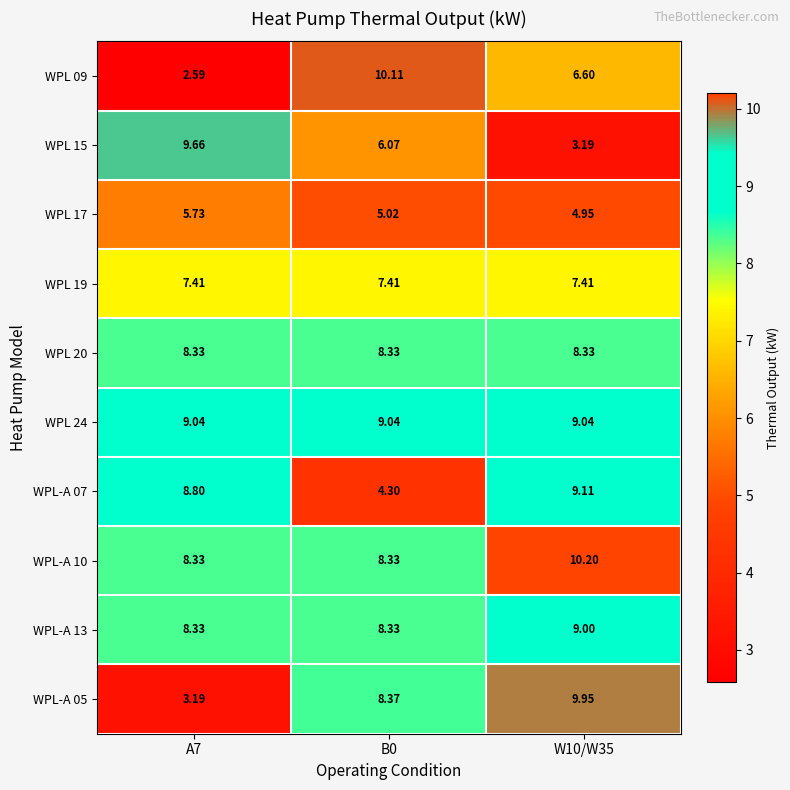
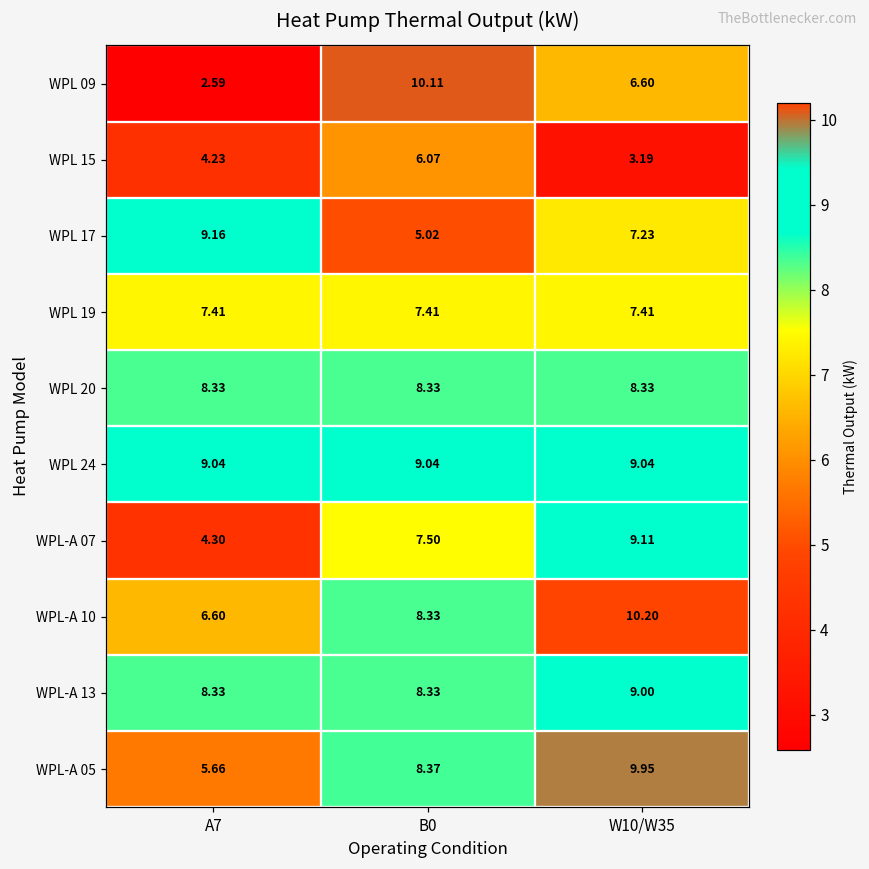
  {
    "WPL 09": {
      "A7": 2.59,
      "B0": 10.11,
      "W10/W35": 6.60
    },
    "WPL 15": {
-     "A7": 9.66,
+     "A7": 4.23,
      "B0": 6.07,
      "W10/W35": 3.19
    },
    "WPL 17": {
-     "A7": 5.73,
+     "A7": 9.16,
      "B0": 5.02,
-     "W10/W35": 4.95
+     "W10/W35": 7.23
    },
    "WPL 19": {
      "A7": 7.41,
      "B0": 7.41,
      "W10/W35": 7.41
    },
    "WPL 20": {
      "A7": 8.33,
      "B0": 8.33,
      "W10/W35": 8.33
    },
    "WPL 24": {
      "A7": 9.04,
      "B0": 9.04,
      "W10/W35": 9.04
    },
    "WPL-A 07": {
-     "A7": 8.80,
-     "B0": 4.30,
+     "A7": 4.30,
+     "B0": 7.50,
      "W10/W35": 9.11
    },
    "WPL-A 10": {
-     "A7": 8.33,
+     "A7": 6.60,
      "B0": 8.33,
      "W10/W35": 10.20
    },
    "WPL-A 13": {
      "A7": 8.33,
      "B0": 8.33,
      "W10/W35": 9.00
    },
    "WPL-A 05": {
-     "A7": 3.19,
+     "A7": 5.66,
      "B0": 8.37,
      "W10/W35": 9.95
    }
  }
